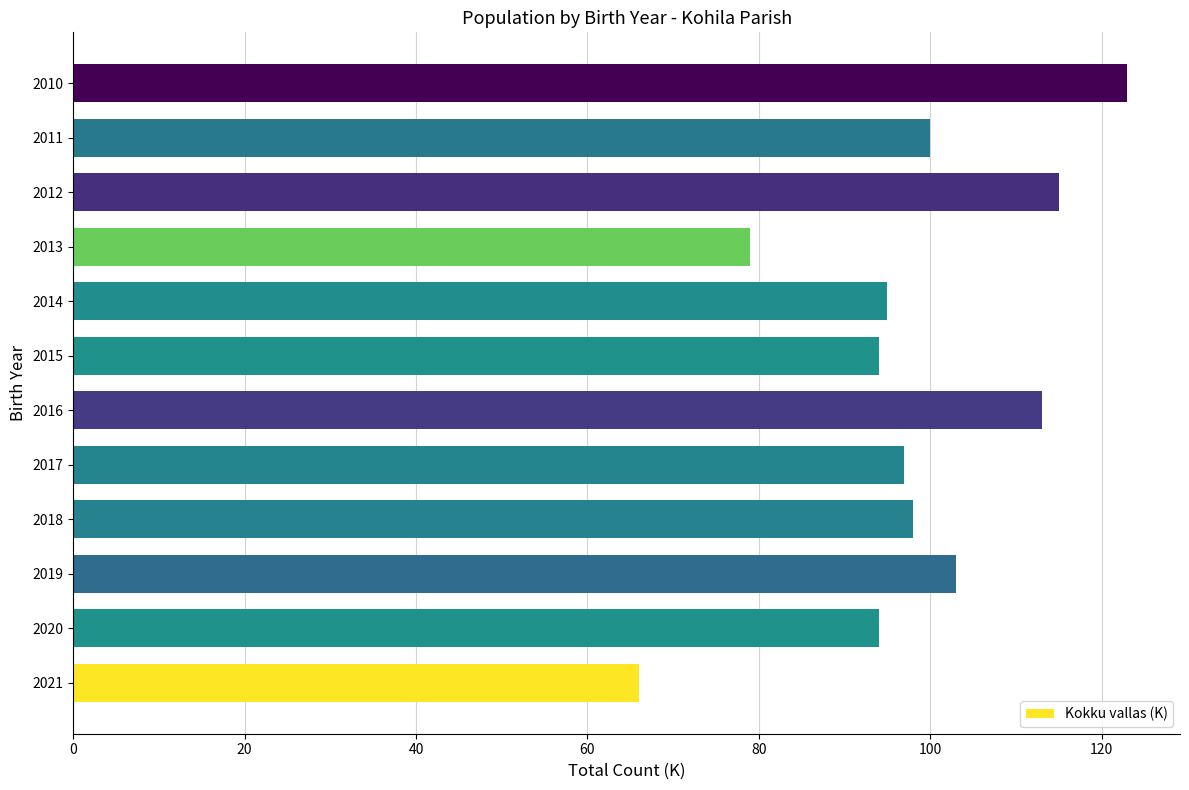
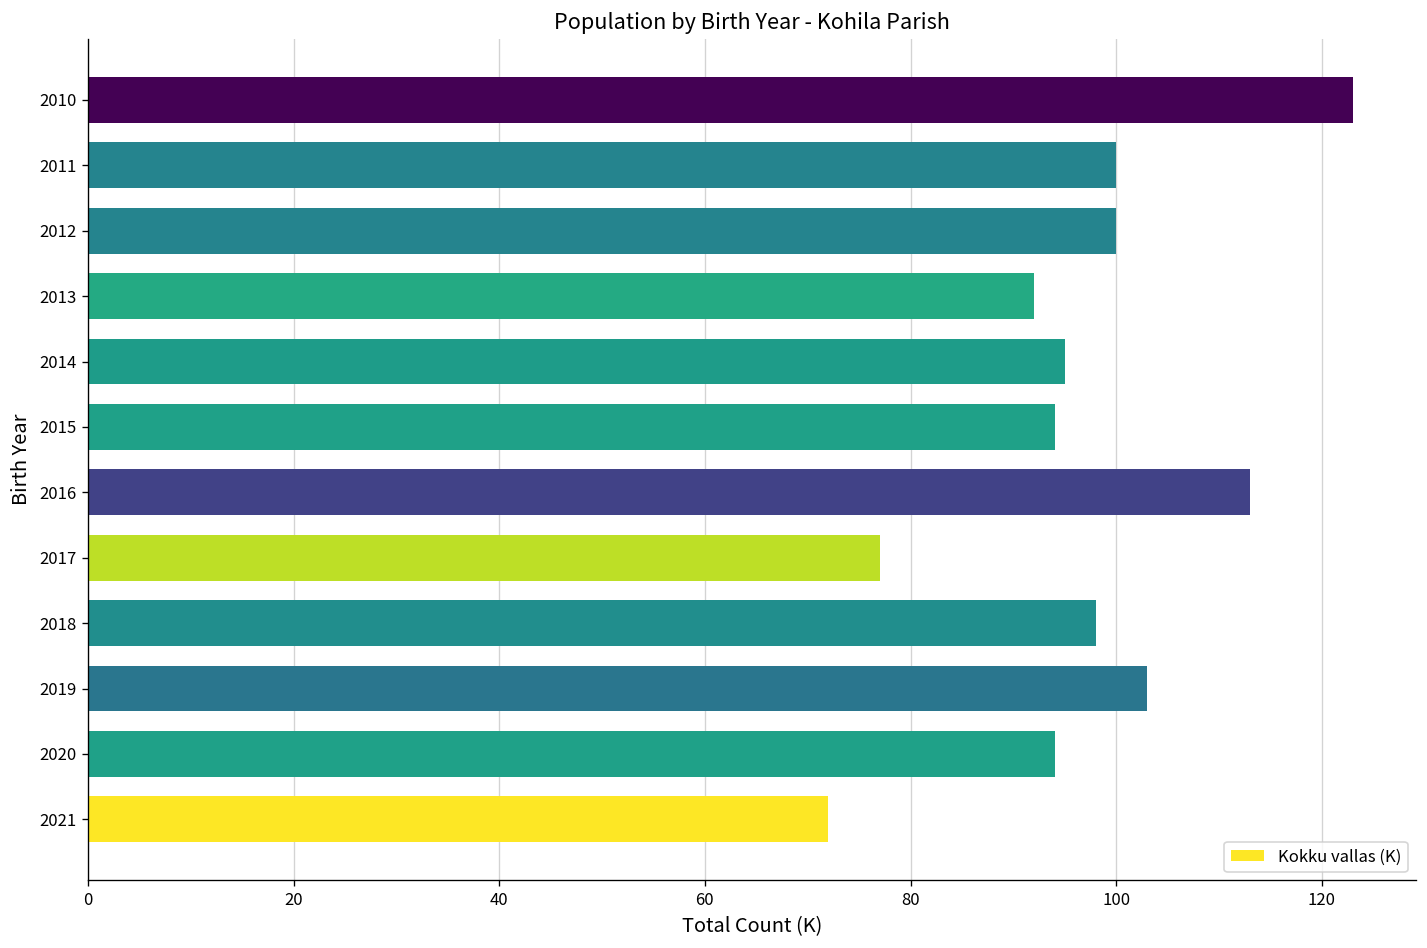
  {
    "2010": 123,
    "2011": 100,
-   "2012": 115,
-   "2013": 79,
+   "2012": 100,
+   "2013": 92,
    "2014": 95,
    "2015": 94,
    "2016": 113,
-   "2017": 97,
+   "2017": 77,
    "2018": 98,
    "2019": 103,
    "2020": 94,
-   "2021": 66
+   "2021": 72
  }
